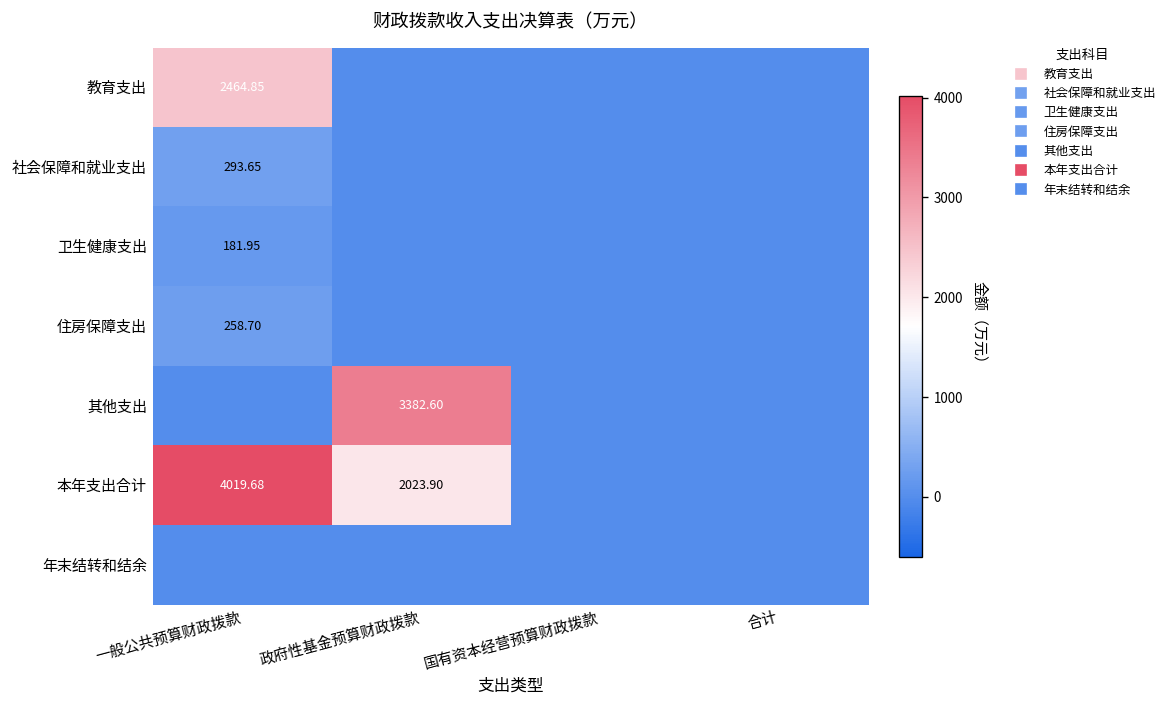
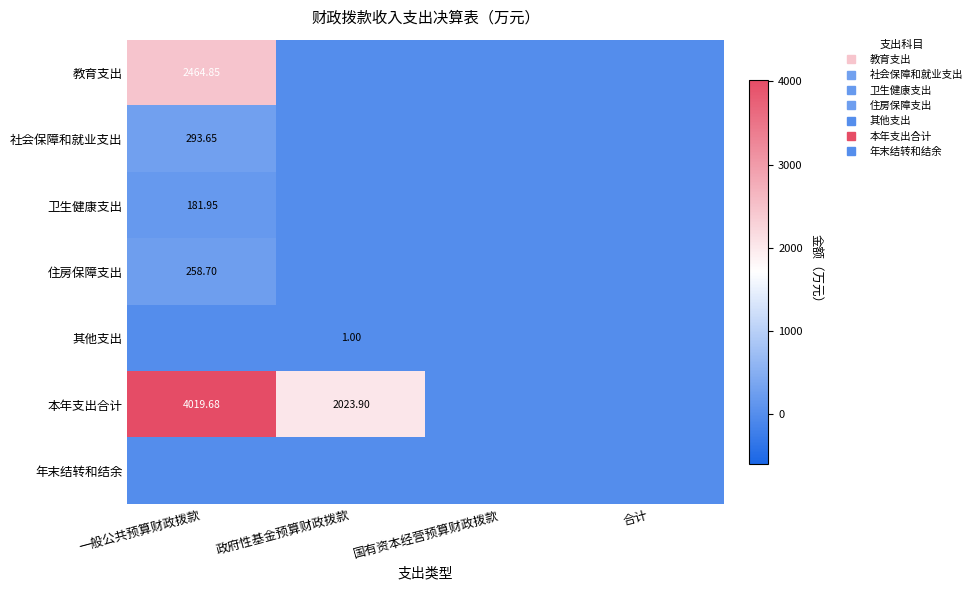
  {
    "教育支出": {
      "一般公共预算财政拨款": 2464.85
    },
    "社会保障和就业支出": {
      "一般公共预算财政拨款": 293.65
    },
    "卫生健康支出": {
      "一般公共预算财政拨款": 181.95
    },
    "住房保障支出": {
      "一般公共预算财政拨款": 258.70
    },
    "其他支出": {
-     "政府性基金预算财政拨款": 3382.60
+     "政府性基金预算财政拨款": 1.00
    },
    "本年支出合计": {
      "一般公共预算财政拨款": 4019.68,
      "政府性基金预算财政拨款": 2023.90
    }
  }
